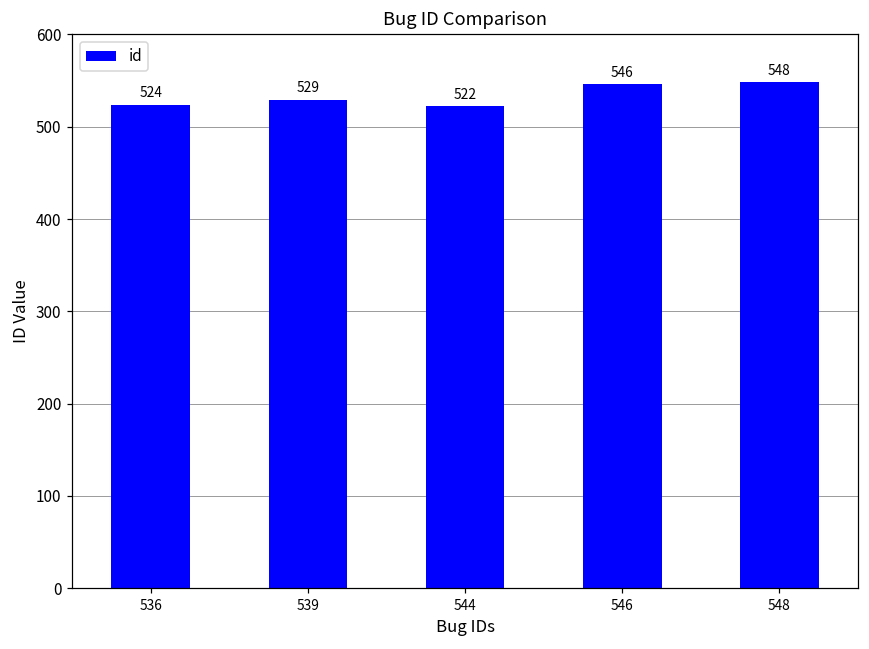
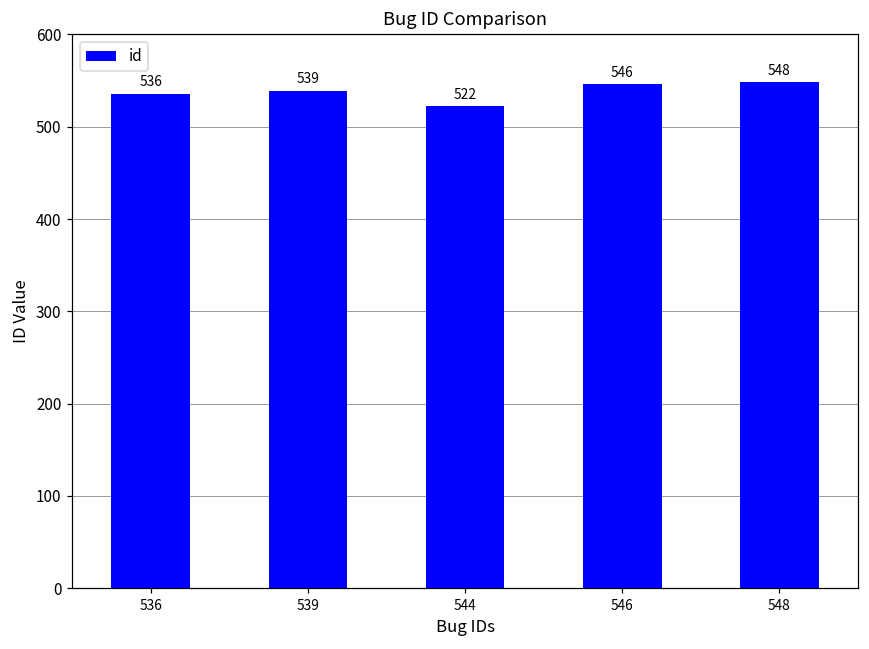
  {
-   "536": 524,
-   "539": 529,
+   "536": 536,
+   "539": 539,
    "544": 522,
    "546": 546,
    "548": 548
  }
